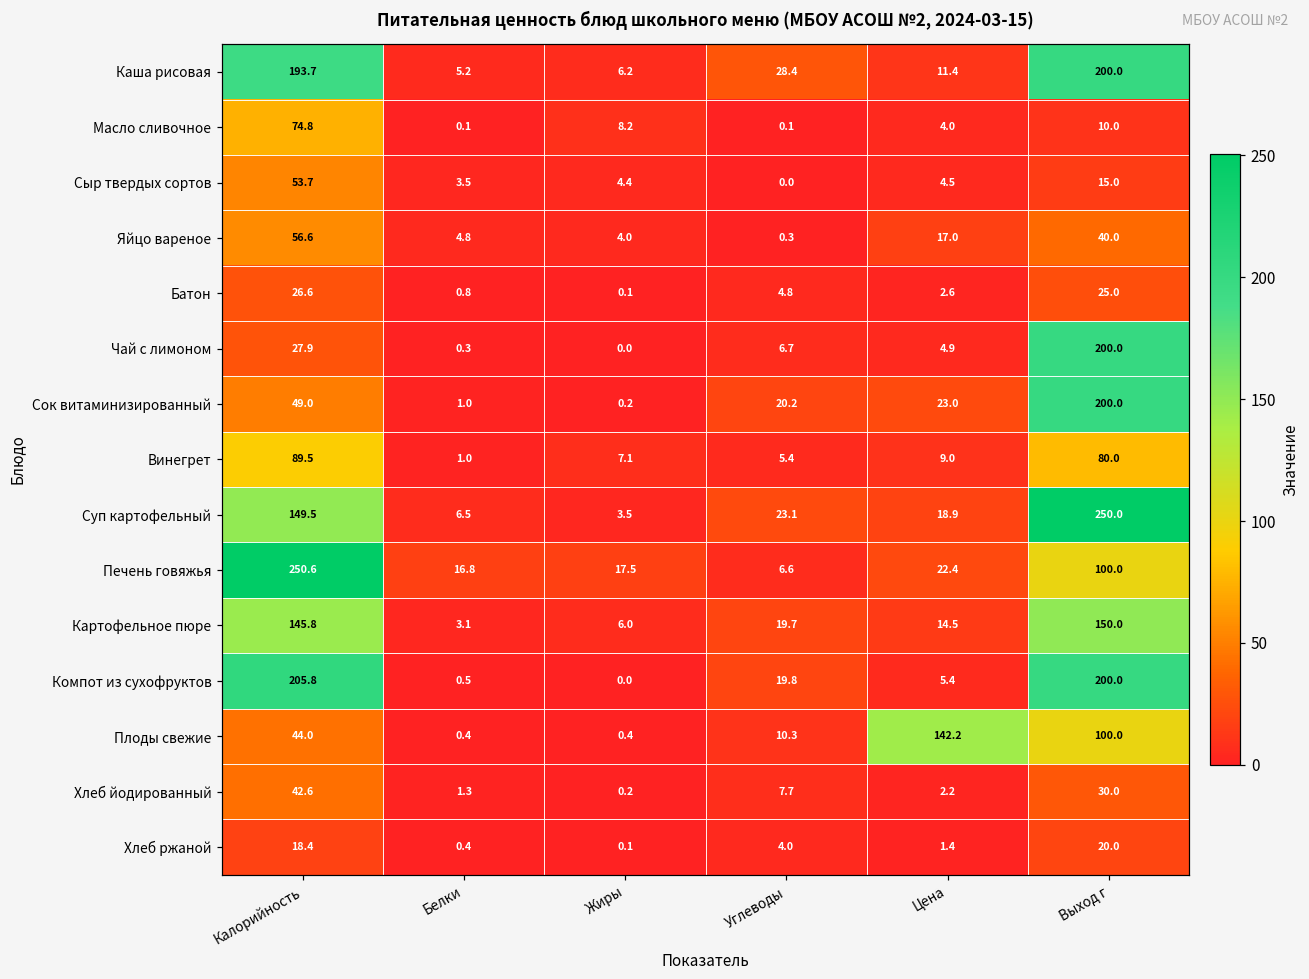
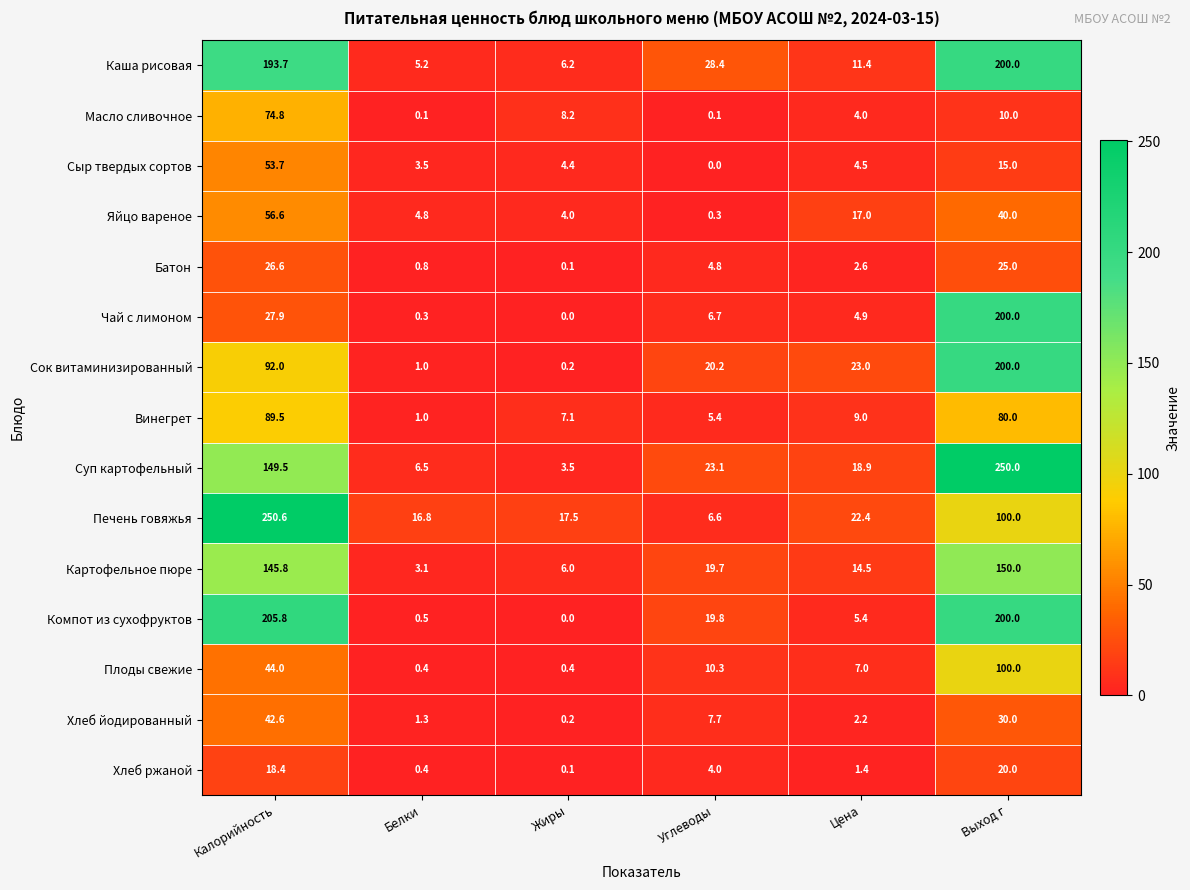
  {
    "Каша рисовая": {
      "Калорийность": 193.7,
      "Белки": 5.2,
      "Жиры": 6.2,
      "Углеводы": 28.4,
      "Цена": 11.4,
      "Выход г": 200.0
    },
    "Масло сливочное": {
      "Калорийность": 74.8,
      "Белки": 0.1,
      "Жиры": 8.2,
      "Углеводы": 0.1,
      "Цена": 4.0,
      "Выход г": 10.0
    },
    "Сыр твердых сортов": {
      "Калорийность": 53.7,
      "Белки": 3.5,
      "Жиры": 4.4,
      "Углеводы": 0.0,
      "Цена": 4.5,
      "Выход г": 15.0
    },
    "Яйцо вареное": {
      "Калорийность": 56.6,
      "Белки": 4.8,
      "Жиры": 4.0,
      "Углеводы": 0.3,
      "Цена": 17.0,
      "Выход г": 40.0
    },
    "Батон": {
      "Калорийность": 26.6,
      "Белки": 0.8,
      "Жиры": 0.1,
      "Углеводы": 4.8,
      "Цена": 2.6,
      "Выход г": 25.0
    },
    "Чай с лимоном": {
      "Калорийность": 27.9,
      "Белки": 0.3,
      "Жиры": 0.0,
      "Углеводы": 6.7,
      "Цена": 4.9,
      "Выход г": 200.0
    },
    "Сок витаминизированный": {
-     "Калорийность": 49.0,
+     "Калорийность": 92.0,
      "Белки": 1.0,
      "Жиры": 0.2,
      "Углеводы": 20.2,
      "Цена": 23.0,
      "Выход г": 200.0
    },
    "Винегрет": {
      "Калорийность": 89.5,
      "Белки": 1.0,
      "Жиры": 7.1,
      "Углеводы": 5.4,
      "Цена": 9.0,
      "Выход г": 80.0
    },
    "Суп картофельный": {
      "Калорийность": 149.5,
      "Белки": 6.5,
      "Жиры": 3.5,
      "Углеводы": 23.1,
      "Цена": 18.9,
      "Выход г": 250.0
    },
    "Печень говяжья": {
      "Калорийность": 250.6,
      "Белки": 16.8,
      "Жиры": 17.5,
      "Углеводы": 6.6,
      "Цена": 22.4,
      "Выход г": 100.0
    },
    "Картофельное пюре": {
      "Калорийность": 145.8,
      "Белки": 3.1,
      "Жиры": 6.0,
      "Углеводы": 19.7,
      "Цена": 14.5,
      "Выход г": 150.0
    },
    "Компот из сухофруктов": {
      "Калорийность": 205.8,
      "Белки": 0.5,
      "Жиры": 0.0,
      "Углеводы": 19.8,
      "Цена": 5.4,
      "Выход г": 200.0
    },
    "Плоды свежие": {
      "Калорийность": 44.0,
      "Белки": 0.4,
      "Жиры": 0.4,
      "Углеводы": 10.3,
-     "Цена": 142.2,
+     "Цена": 7.0,
      "Выход г": 100.0
    },
    "Хлеб йодированный": {
      "Калорийность": 42.6,
      "Белки": 1.3,
      "Жиры": 0.2,
      "Углеводы": 7.7,
      "Цена": 2.2,
      "Выход г": 30.0
    },
    "Хлеб ржаной": {
      "Калорийность": 18.4,
      "Белки": 0.4,
      "Жиры": 0.1,
      "Углеводы": 4.0,
      "Цена": 1.4,
      "Выход г": 20.0
    }
  }
